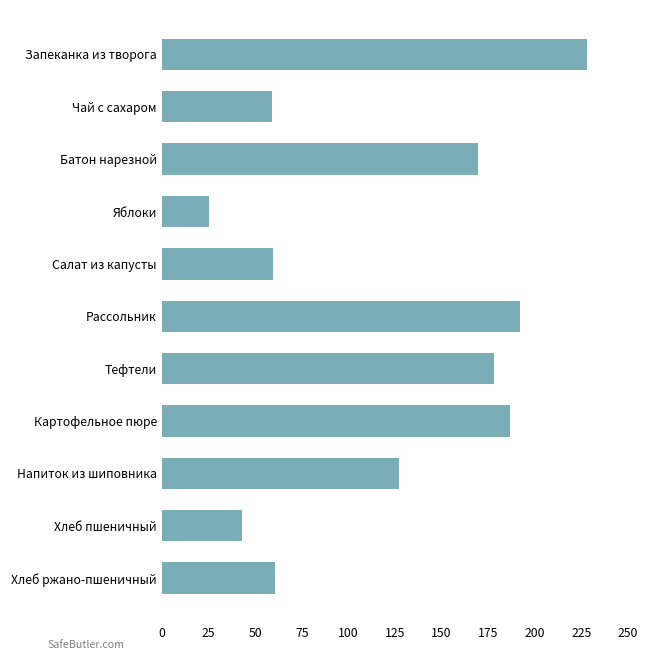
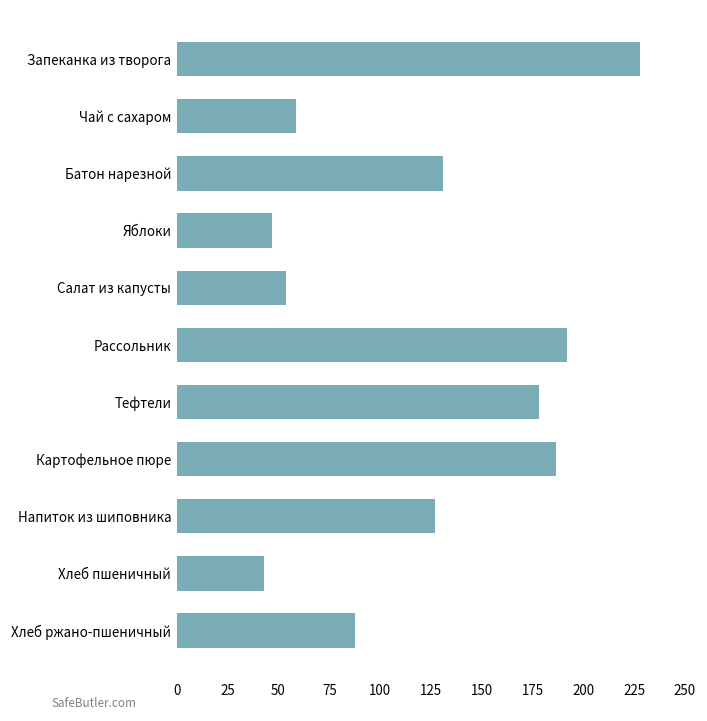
  {
    "Запеканка из творога": 228,
    "Чай с сахаром": 59,
-   "Батон нарезной": 170,
-   "Яблоки": 25,
-   "Салат из капусты": 60,
+   "Батон нарезной": 131,
+   "Яблоки": 47,
+   "Салат из капусты": 54,
    "Рассольник": 192,
    "Тефтели": 178,
    "Картофельное пюре": 187,
    "Напиток из шиповника": 127,
    "Хлеб пшеничный": 43,
-   "Хлеб ржано-пшеничный": 60
+   "Хлеб ржано-пшеничный": 88
  }
